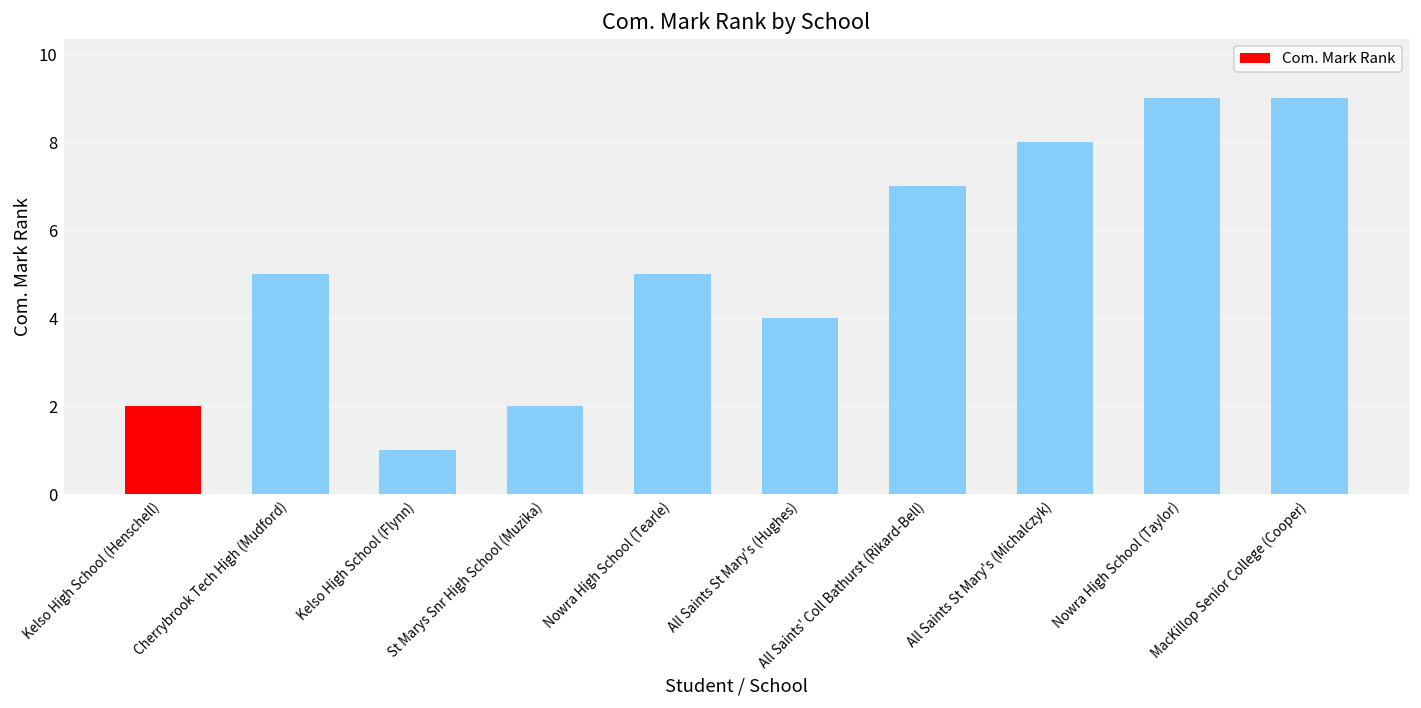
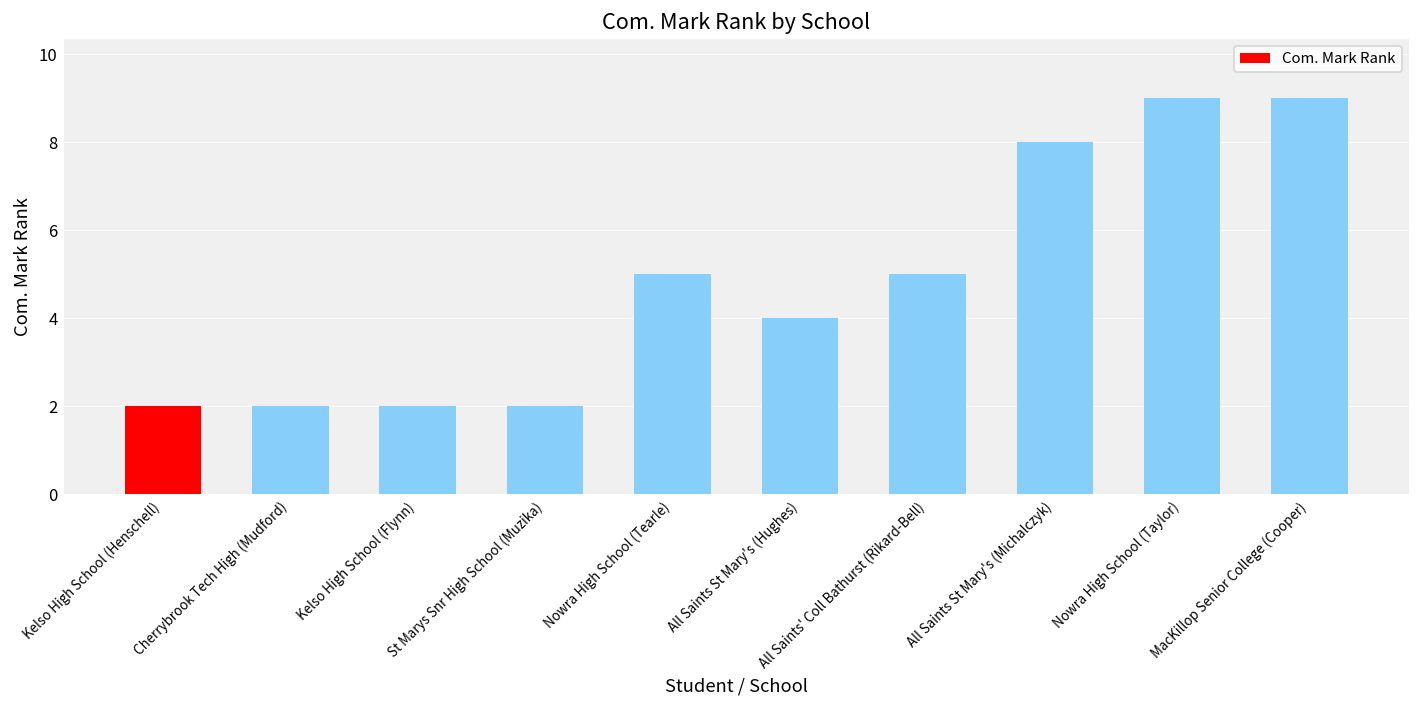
  {
    "Kelso High School (Henschell)": 2,
-   "Cherrybrook Tech High (Mudford)": 5,
-   "Kelso High School (Flynn)": 1,
+   "Cherrybrook Tech High (Mudford)": 2,
+   "Kelso High School (Flynn)": 2,
    "St Marys Snr High School (Muzika)": 2,
    "Nowra High School (Tearle)": 5,
    "All Saints St Mary's (Hughes)": 4,
-   "All Saints' Coll Bathurst (Rikard-Bell)": 7,
+   "All Saints' Coll Bathurst (Rikard-Bell)": 5,
    "All Saints St Mary's (Michalczyk)": 8,
    "Nowra High School (Taylor)": 9,
    "MacKillop Senior College (Cooper)": 9
  }
